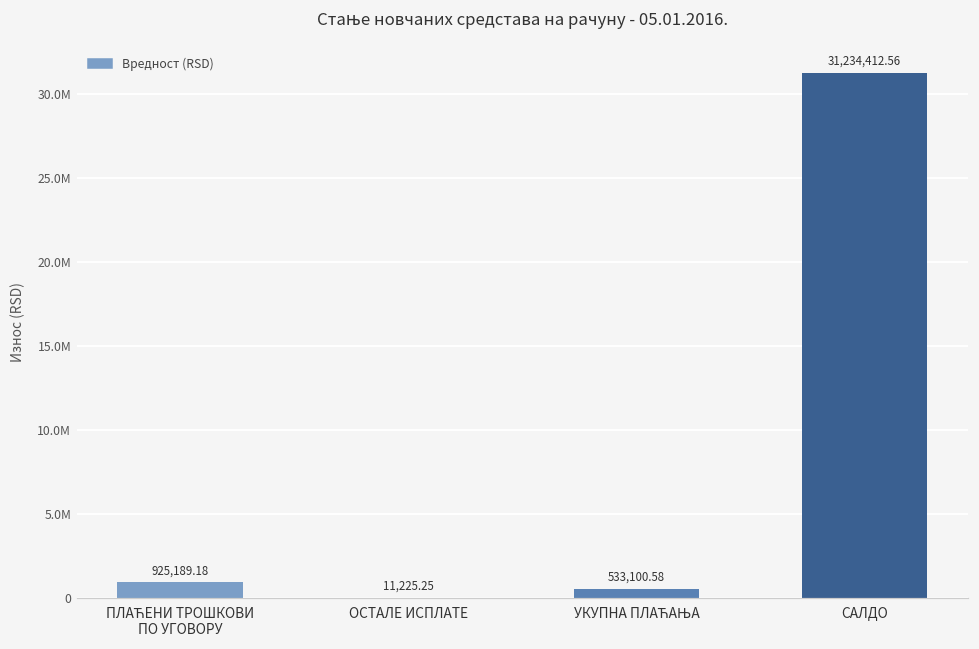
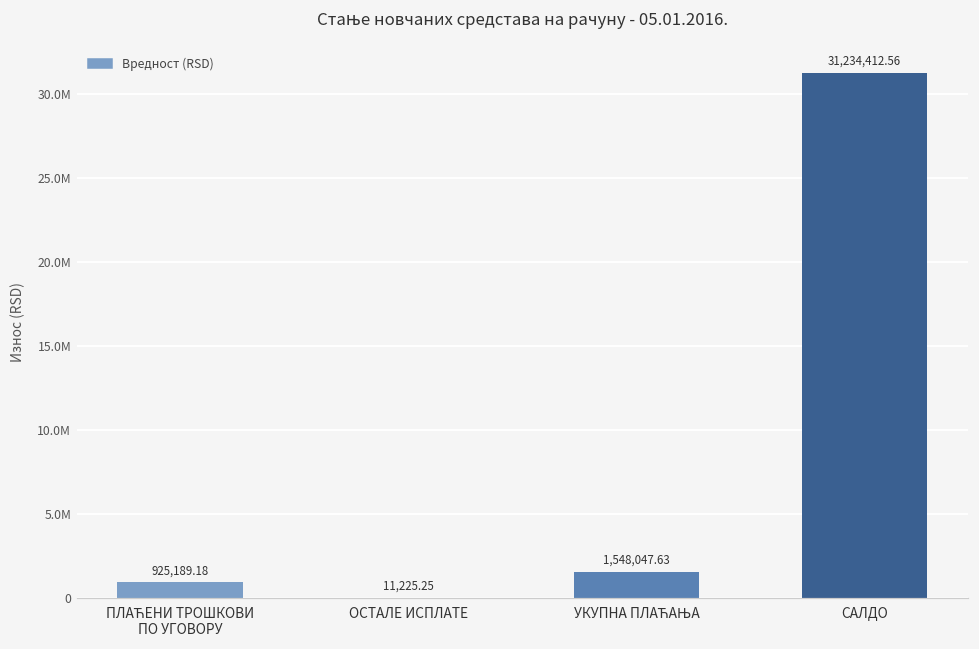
  {
    "ПЛАЋЕНИ ТРОШКОВИ ПО УГОВОРУ": "925,189.18",
    "ОСТАЛЕ ИСПЛАТЕ": "11,225.25",
-   "УКУПНА ПЛАЋАЊА": "533,100.58",
+   "УКУПНА ПЛАЋАЊА": "1,548,047.63",
    "САЛДО": "31,234,412.56"
  }
